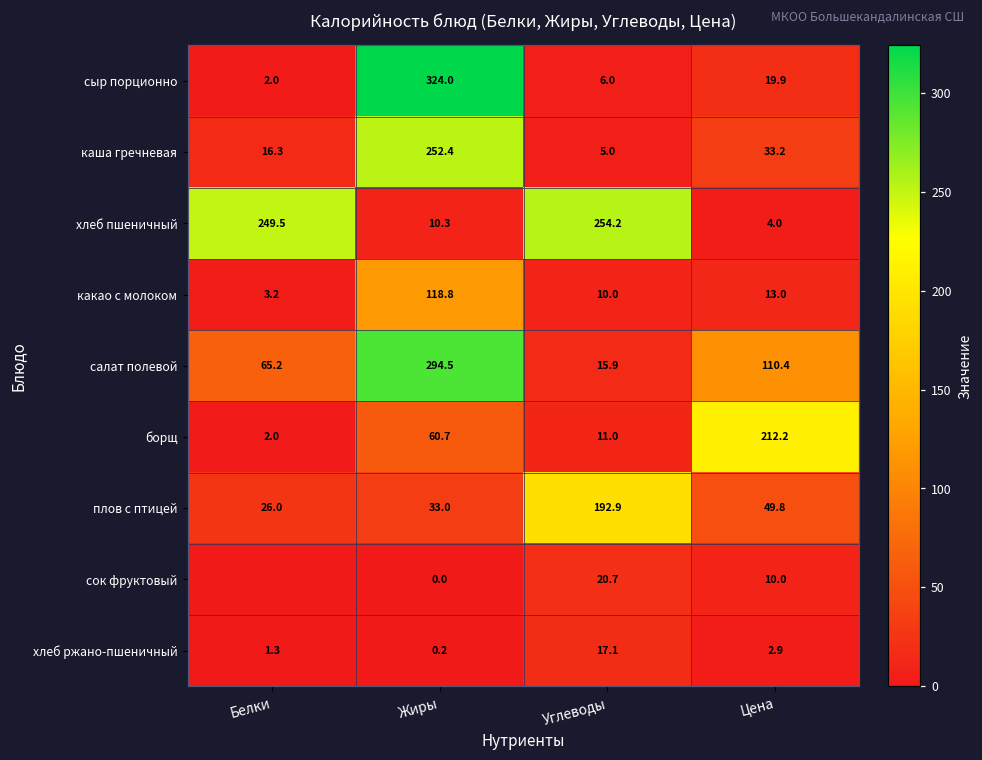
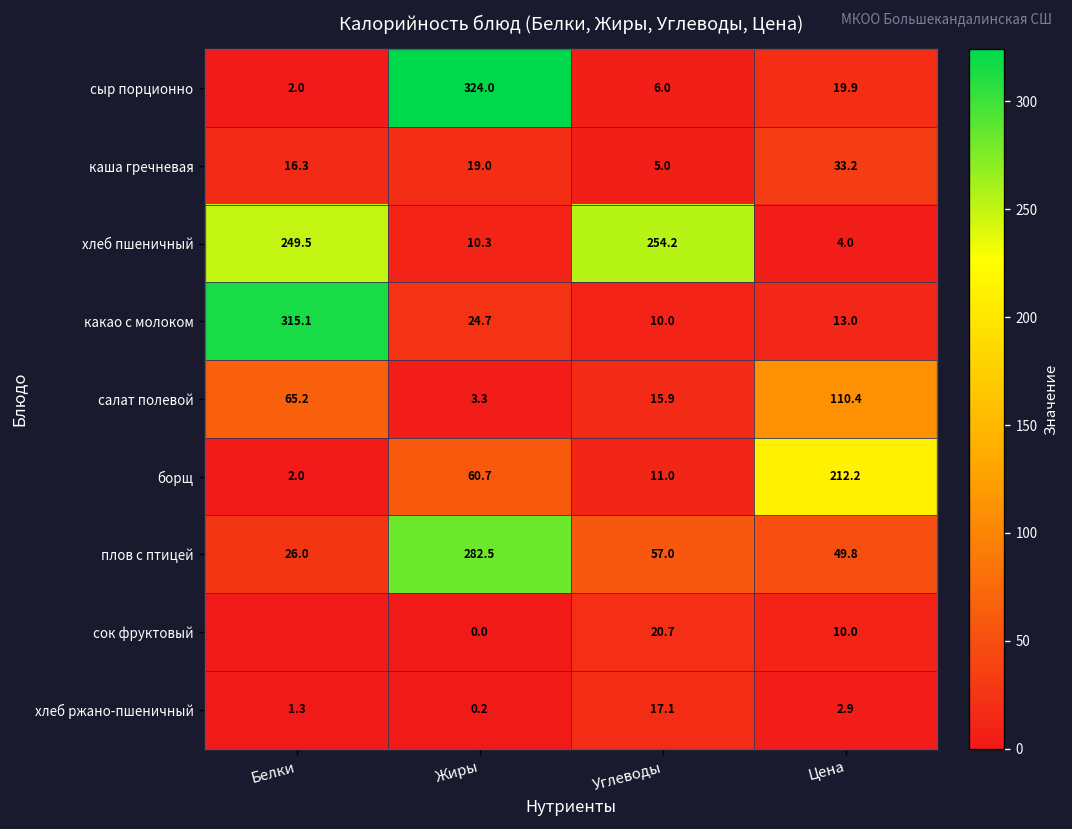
  {
    "сыр порционно": {
      "Белки": 2.0,
      "Жиры": 324.0,
      "Углеводы": 6.0,
      "Цена": 19.9
    },
    "каша гречневая": {
      "Белки": 16.3,
-     "Жиры": 252.4,
+     "Жиры": 19.0,
      "Углеводы": 5.0,
      "Цена": 33.2
    },
    "хлеб пшеничный": {
      "Белки": 249.5,
      "Жиры": 10.3,
      "Углеводы": 254.2,
      "Цена": 4.0
    },
    "какао с молоком": {
-     "Белки": 3.2,
-     "Жиры": 118.8,
+     "Белки": 315.1,
+     "Жиры": 24.7,
      "Углеводы": 10.0,
      "Цена": 13.0
    },
    "салат полевой": {
      "Белки": 65.2,
-     "Жиры": 294.5,
+     "Жиры": 3.3,
      "Углеводы": 15.9,
      "Цена": 110.4
    },
    "борщ": {
      "Белки": 2.0,
      "Жиры": 60.7,
      "Углеводы": 11.0,
      "Цена": 212.2
    },
    "плов с птицей": {
      "Белки": 26.0,
-     "Жиры": 33.0,
-     "Углеводы": 192.9,
+     "Жиры": 282.5,
+     "Углеводы": 57.0,
      "Цена": 49.8
    },
    "сок фруктовый": {
      "Жиры": 0.0,
      "Углеводы": 20.7,
      "Цена": 10.0
    },
    "хлеб ржано-пшеничный": {
      "Белки": 1.3,
      "Жиры": 0.2,
      "Углеводы": 17.1,
      "Цена": 2.9
    }
  }
